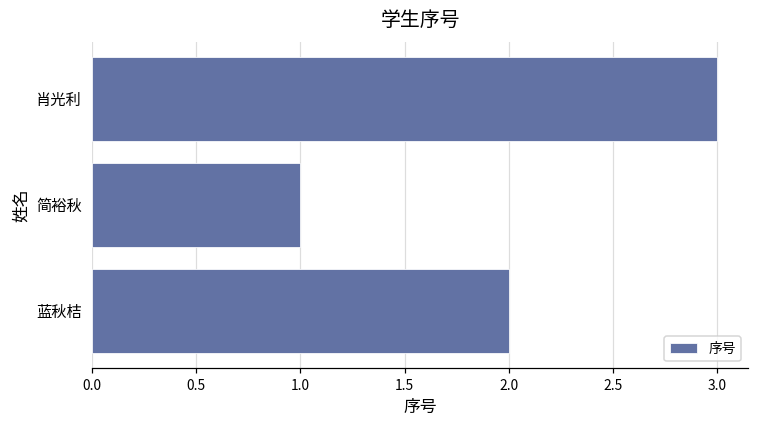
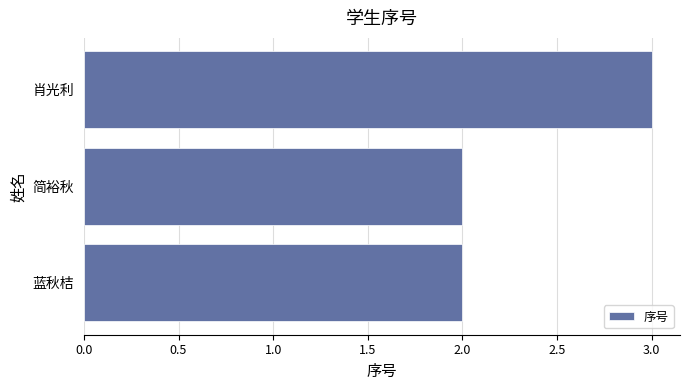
  {
    "肖光利": 3,
-   "简裕秋": 1,
+   "简裕秋": 2,
    "蓝秋桔": 2
  }
